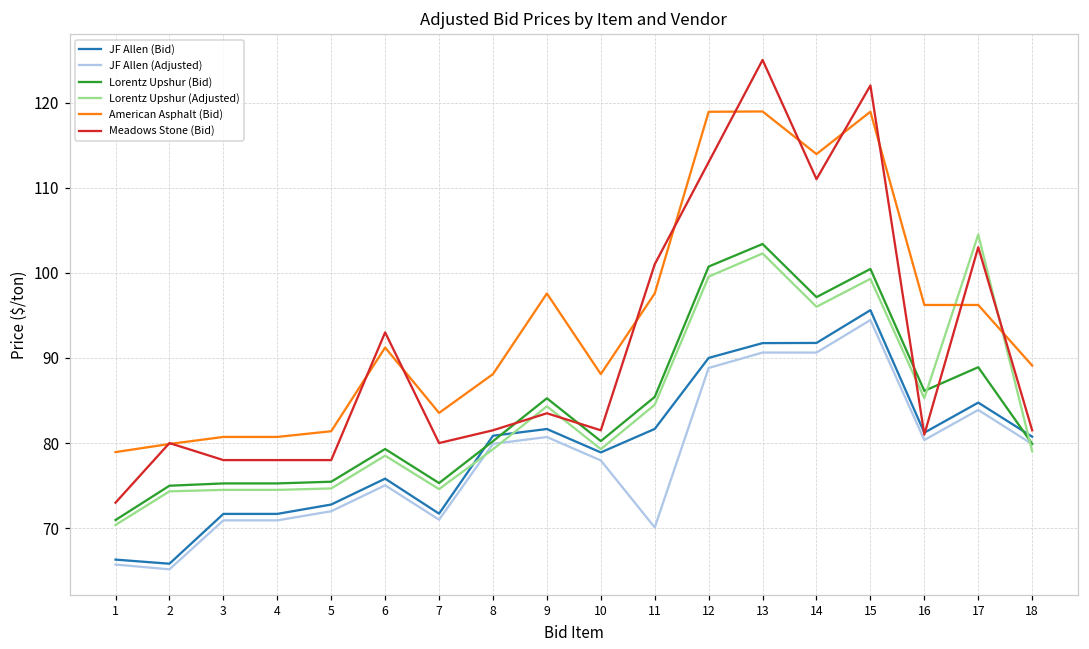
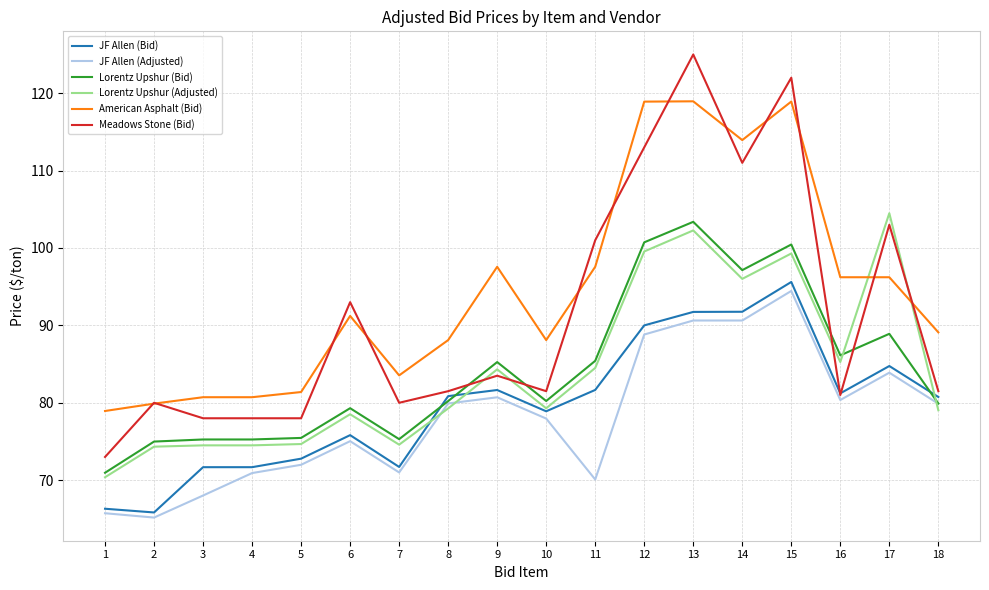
  {
    "JF Allen (Bid)": {
      "1": 66,
      "2": 66,
      "3": 72,
      "4": 72,
      "5": 73,
      "6": 76,
      "7": 72,
      "8": 81,
      "9": 82,
      "10": 79,
      "11": 82,
      "12": 90,
      "13": 92,
      "14": 92,
      "15": 96,
      "17": 85,
      "18": 81
    },
    "JF Allen (Adjusted)": {
      "1": 66,
      "2": 65,
-     "3": 71,
+     "3": 68,
      "4": 71,
      "5": 72,
      "6": 75,
      "7": 71,
      "9": 81,
      "10": 78,
      "11": 70,
      "12": 89,
      "13": 91,
      "14": 91,
      "15": 94,
      "16": 80,
      "17": 84
    },
    "Lorentz Upshur (Bid)": {
      "1": 71,
      "2": 75,
      "3": 75,
      "4": 75,
      "5": 75,
      "6": 79,
      "7": 75,
      "9": 85,
      "10": 80,
      "11": 85,
      "12": 101,
      "13": 103,
      "14": 97,
      "15": 100,
      "16": 86,
      "17": 89
    },
    "Lorentz Upshur (Adjusted)": {
      "1": 70,
      "2": 74,
      "3": 75,
      "4": 75,
      "5": 75,
      "6": 79,
      "7": 75,
      "8": 79,
      "9": 84,
      "10": 79,
      "11": 85,
      "12": 100,
      "13": 102,
      "14": 96,
      "15": 99,
      "16": 85,
      "17": 104,
      "18": 79
    },
    "American Asphalt (Bid)": {
      "1": 79,
      "3": 81,
      "4": 81,
      "5": 81,
      "6": 91,
      "7": 84,
      "8": 88,
      "9": 98,
      "10": 88,
      "11": 98,
      "12": 119,
      "13": 119,
      "14": 114,
      "15": 119,
      "16": 96,
      "17": 96,
      "18": 89
    },
    "Meadows Stone (Bid)": {
      "1": 73,
      "3": 78,
      "4": 78,
      "5": 78,
      "6": 93,
      "7": 80,
      "8": 82,
      "9": 84,
      "10": 82,
      "11": 101,
      "12": 113,
      "13": 125,
      "14": 111,
      "15": 122,
      "17": 103,
      "18": 82
    }
  }
